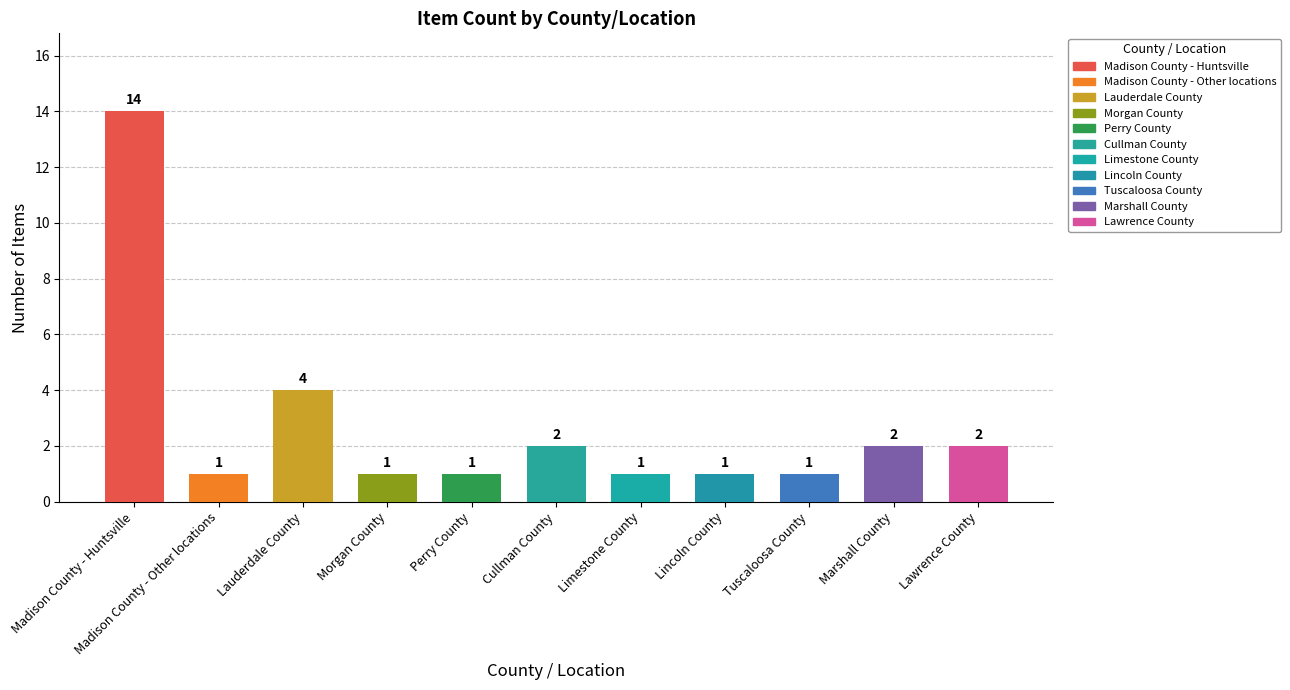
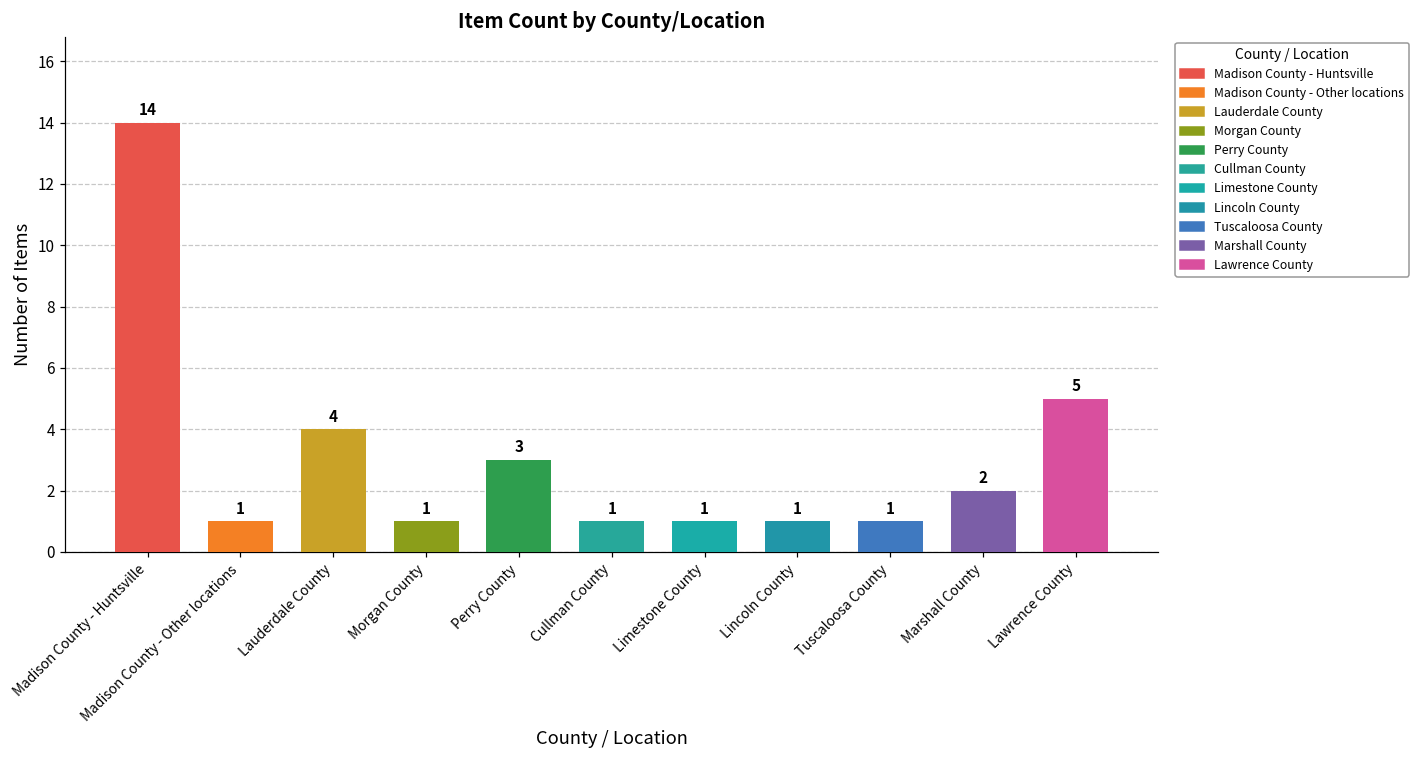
  {
    "Madison County - Huntsville": 14,
    "Madison County - Other locations": 1,
    "Lauderdale County": 4,
    "Morgan County": 1,
-   "Perry County": 1,
-   "Cullman County": 2,
+   "Perry County": 3,
+   "Cullman County": 1,
    "Limestone County": 1,
    "Lincoln County": 1,
    "Tuscaloosa County": 1,
    "Marshall County": 2,
-   "Lawrence County": 2
+   "Lawrence County": 5
  }
